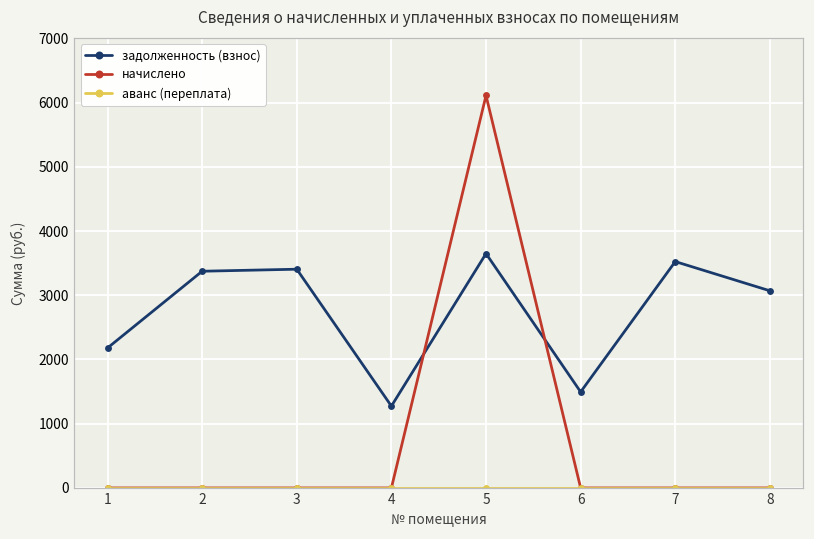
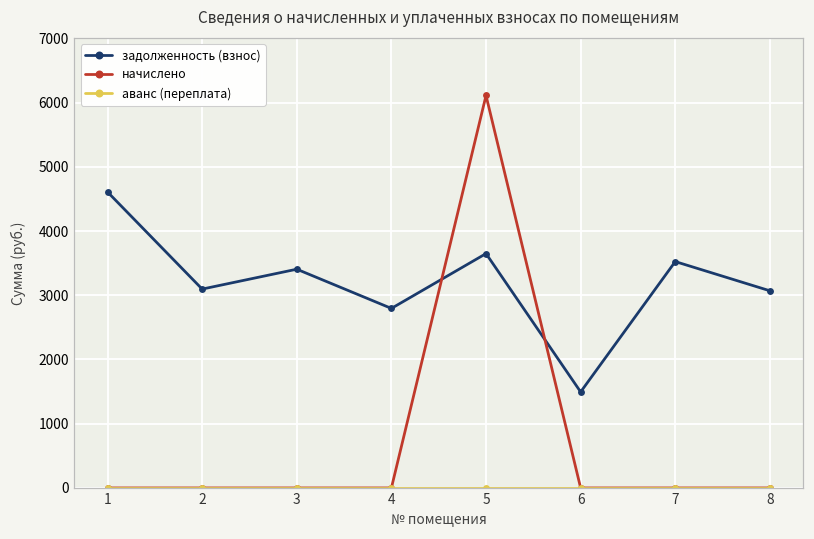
  {
    "задолженность (взнос)": {
-     "1": 2200,
-     "2": 3400,
+     "1": 4600,
+     "2": 3100,
      "3": 3400,
-     "4": 1300,
+     "4": 2800,
      "5": 3600,
      "6": 1500,
      "7": 3500,
      "8": 3100
    },
    "начислено": {
      "5": 6100
    },
    "аванс (переплата)": {
      "5": 0
    }
  }
